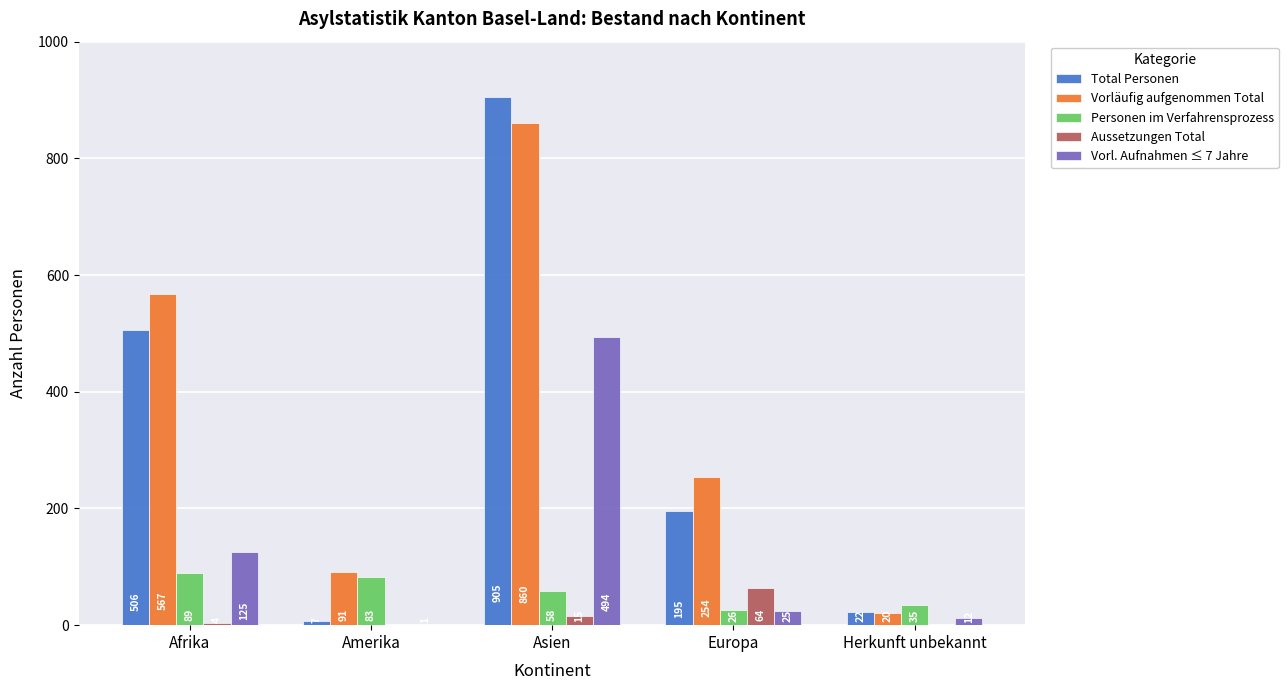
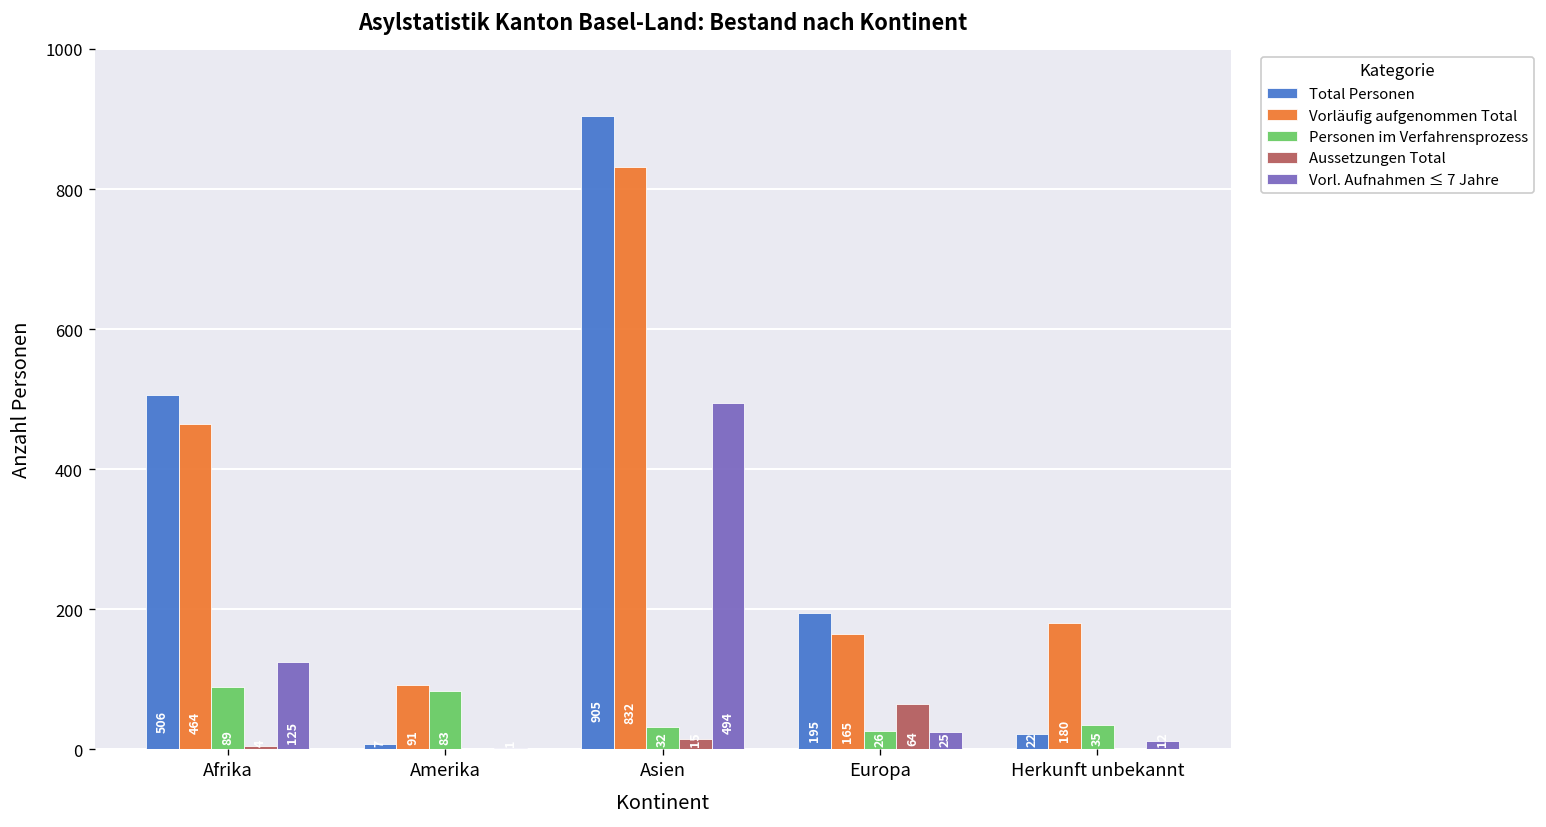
  {
    "Vorläufig aufgenommen Total": {
-     "Afrika": 567,
+     "Afrika": 464,
      "Amerika": 91,
-     "Asien": 860,
-     "Europa": 254,
-     "Herkunft unbekannt": 20
+     "Asien": 832,
+     "Europa": 165,
+     "Herkunft unbekannt": 180
    },
    "Personen im Verfahrensprozess": {
      "Afrika": 89,
      "Amerika": 83,
-     "Asien": 58,
+     "Asien": 32,
      "Europa": 26,
      "Herkunft unbekannt": 35
    },
    "Aussetzungen Total": {
      "Europa": 64
    }
  }
